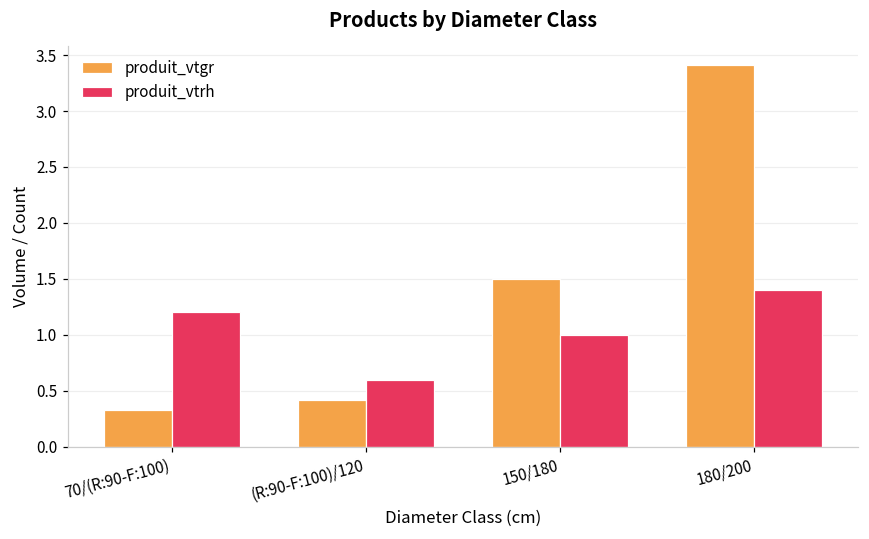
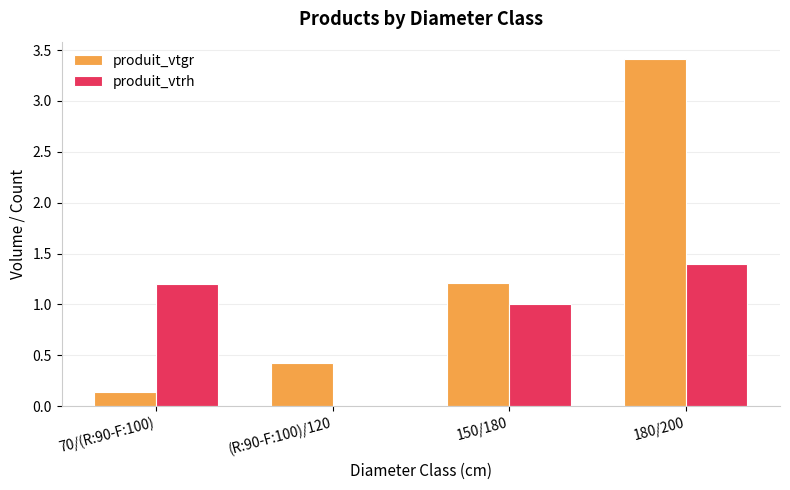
  {
    "produit_vtgr": {
-     "70/(R:90-F:100)": 0.33,
+     "70/(R:90-F:100)": 0.14,
      "(R:90-F:100)/120": 0.42,
-     "150/180": 1.50,
+     "150/180": 1.21,
      "180/200": 3.41
    },
    "produit_vtrh": {
      "70/(R:90-F:100)": 1.2,
-     "(R:90-F:100)/120": 0.6,
+     "(R:90-F:100)/120": 0.0,
      "150/180": 1.0,
      "180/200": 1.4
    }
  }
